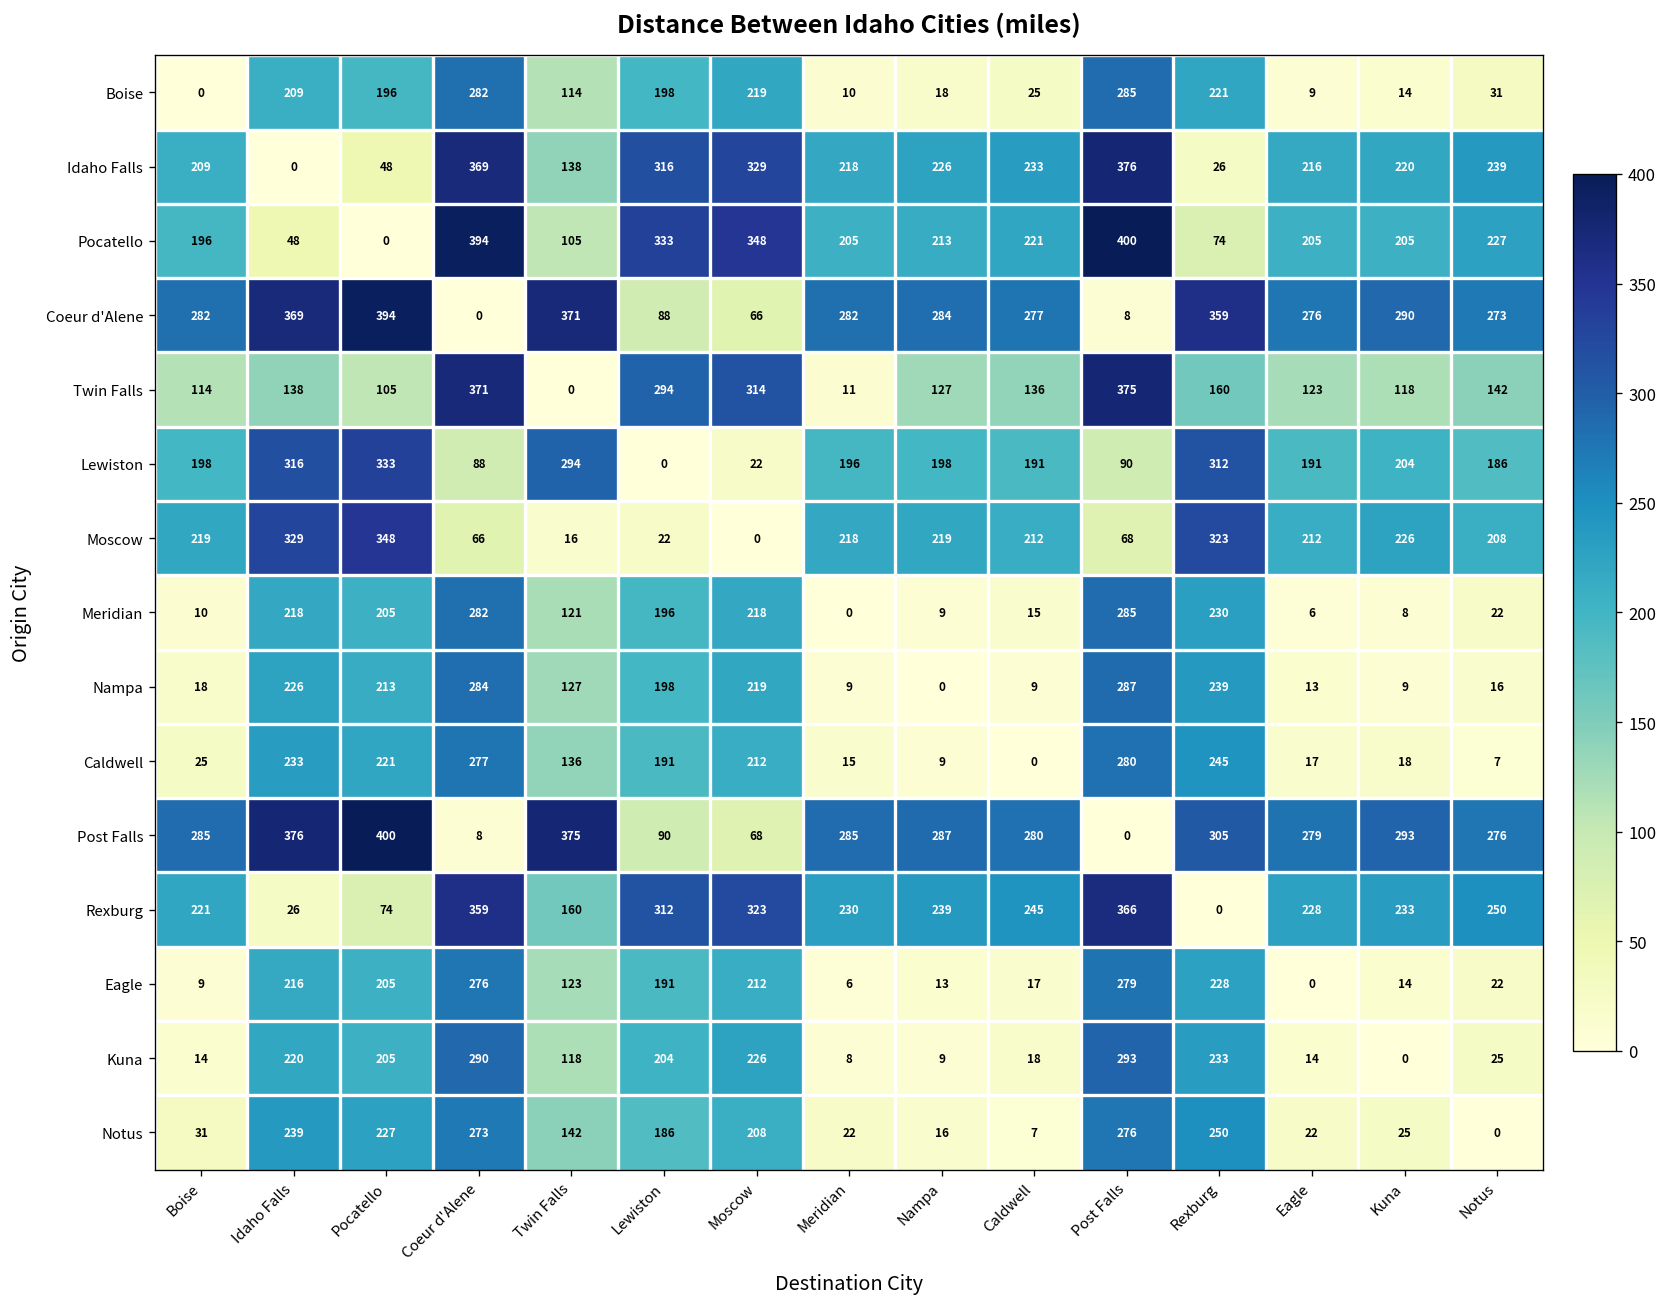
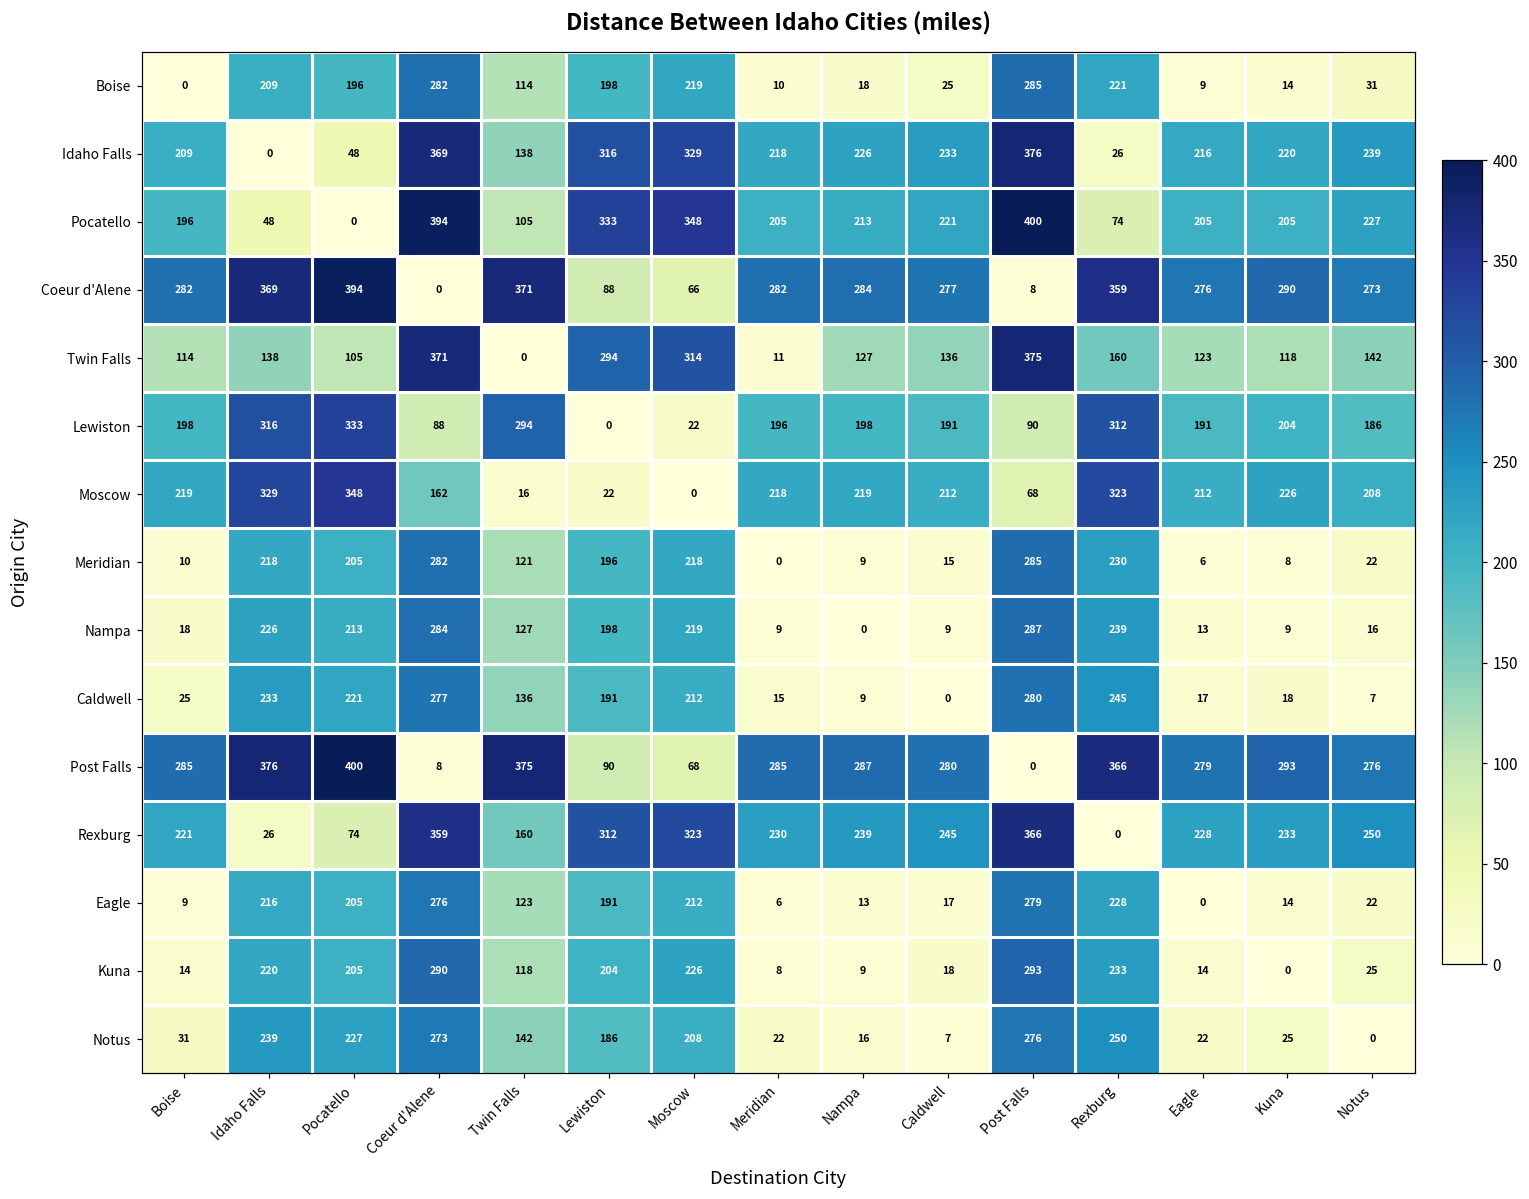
  {
    "Moscow": {
      "Boise": 219,
      "Idaho Falls": 329,
      "Pocatello": 348,
-     "Coeur d'Alene": 66,
+     "Coeur d'Alene": 162,
      "Twin Falls": 16,
      "Lewiston": 22,
      "Moscow": 0,
      "Meridian": 218,
      "Nampa": 219,
      "Caldwell": 212,
      "Post Falls": 68,
      "Rexburg": 323,
      "Eagle": 212,
      "Kuna": 226,
      "Notus": 208
    },
    "Post Falls": {
      "Boise": 285,
      "Idaho Falls": 376,
      "Pocatello": 400,
      "Coeur d'Alene": 8,
      "Twin Falls": 375,
      "Lewiston": 90,
      "Moscow": 68,
      "Meridian": 285,
      "Nampa": 287,
      "Caldwell": 280,
      "Post Falls": 0,
-     "Rexburg": 305,
+     "Rexburg": 366,
      "Eagle": 279,
      "Kuna": 293,
      "Notus": 276
    }
  }
